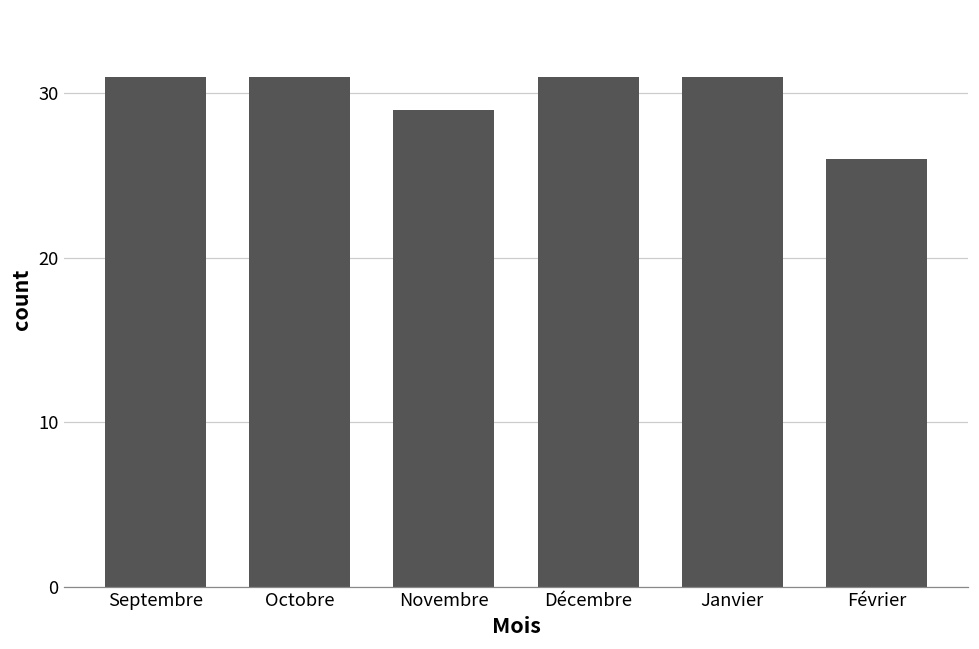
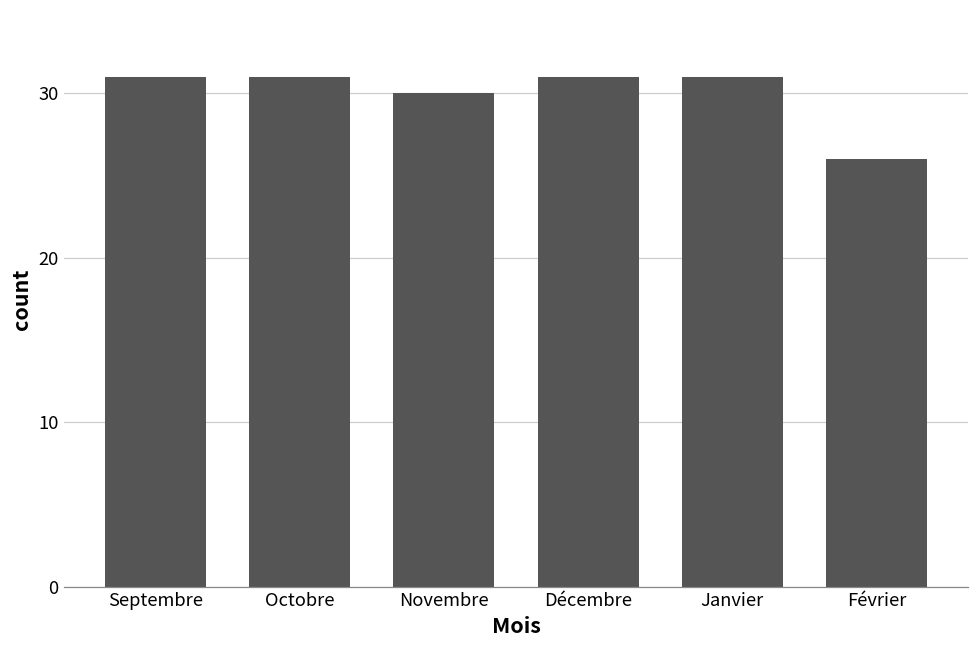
  {
    "Septembre": 31,
    "Octobre": 31,
-   "Novembre": 29,
+   "Novembre": 30,
    "Décembre": 31,
    "Janvier": 31,
    "Février": 26
  }
